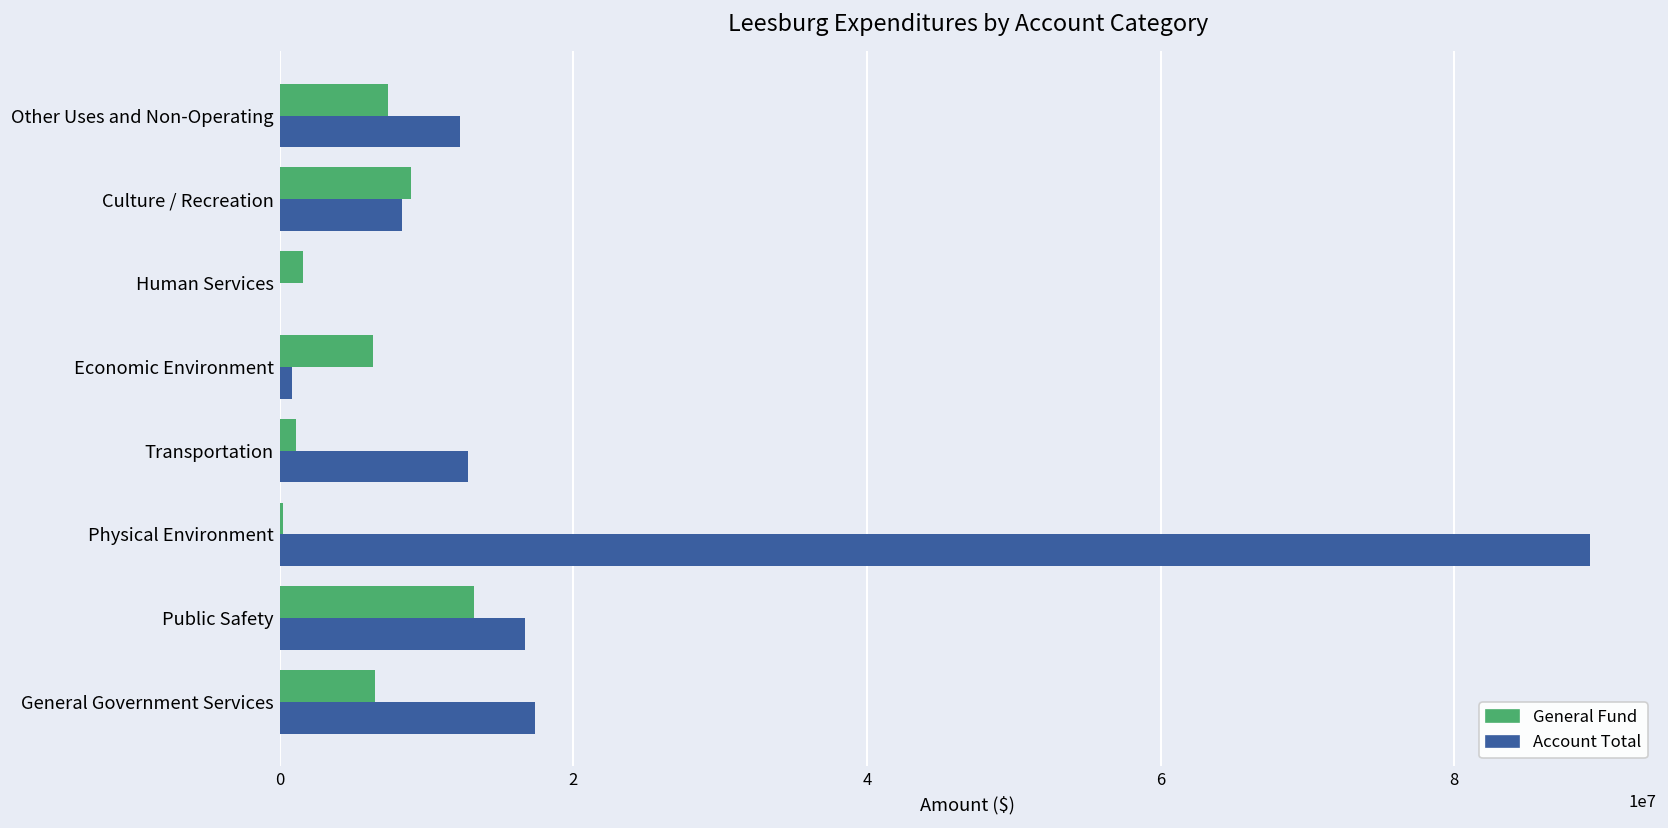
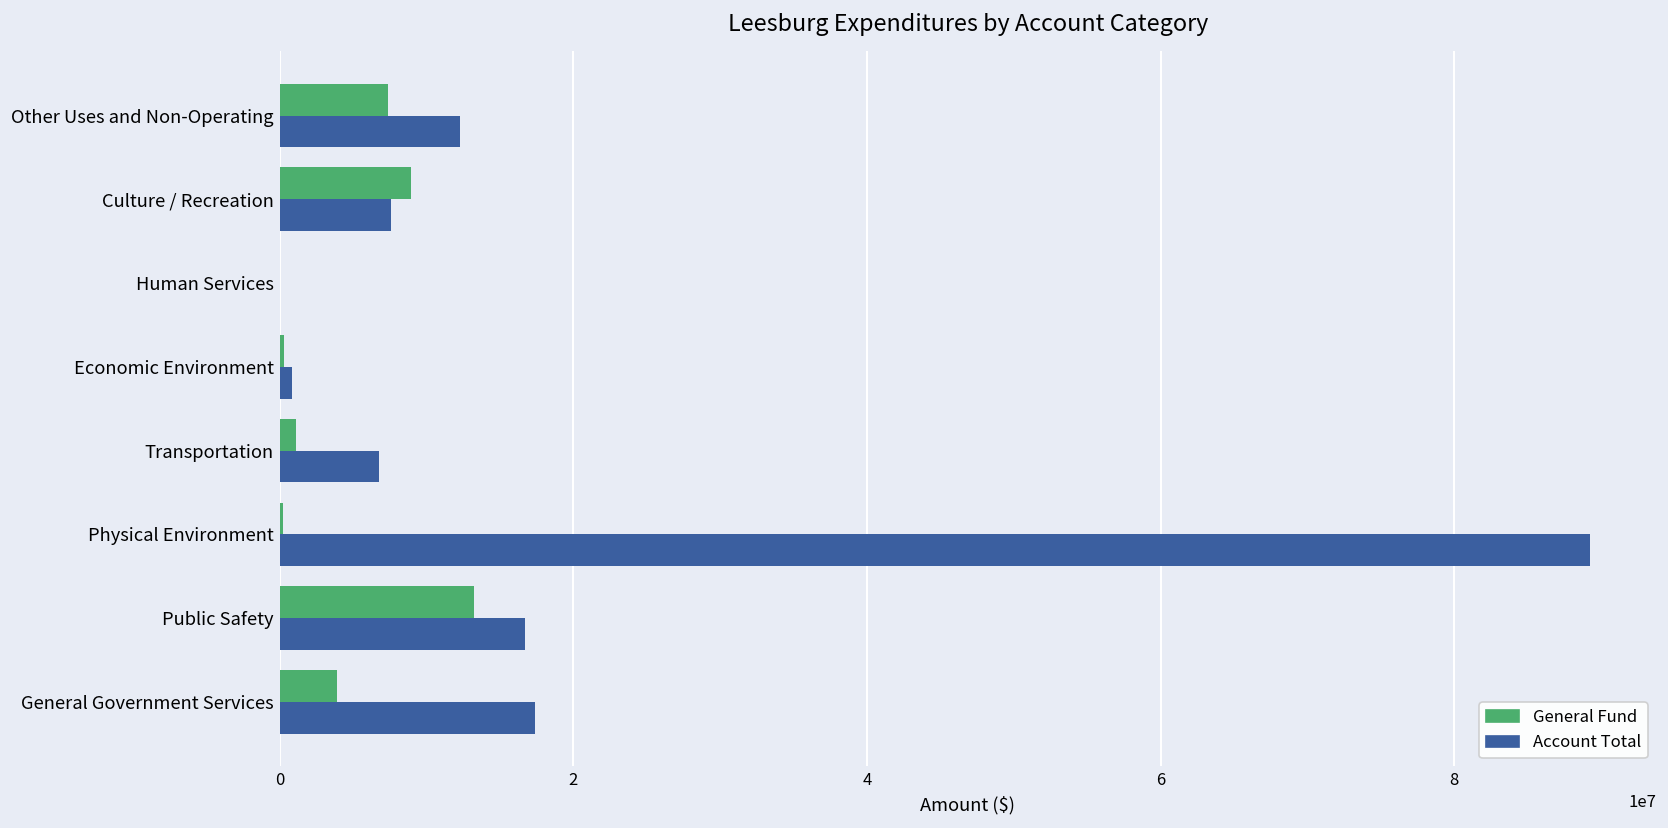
  {
    "General Fund": {
      "Other Uses and Non-Operating": 7400000,
      "Culture / Recreation": 8900000,
-     "Human Services": 1600000,
-     "Economic Environment": 6400000,
+     "Human Services": 0,
+     "Economic Environment": 300000,
      "Transportation": 1100000,
      "Physical Environment": 200000,
      "Public Safety": 13200000,
-     "General Government Services": 6500000
+     "General Government Services": 3900000
    },
    "Account Total": {
      "Other Uses and Non-Operating": 12300000,
-     "Culture / Recreation": 8400000,
+     "Culture / Recreation": 7600000,
      "Economic Environment": 800000,
-     "Transportation": 12800000,
+     "Transportation": 6700000,
      "Physical Environment": 89300000,
      "Public Safety": 16700000,
      "General Government Services": 17400000
    }
  }
